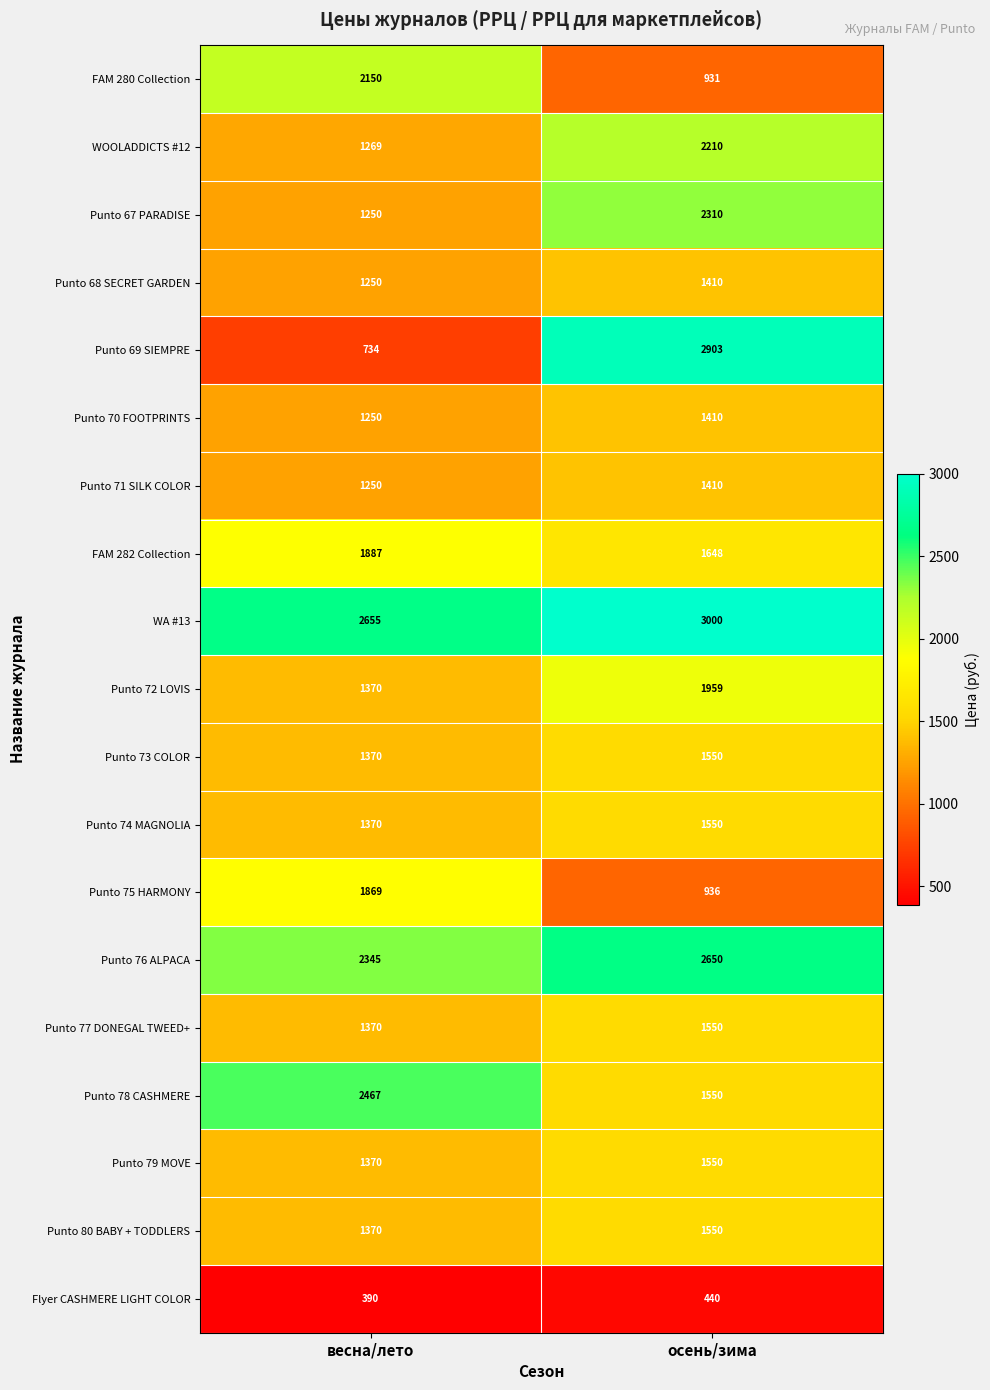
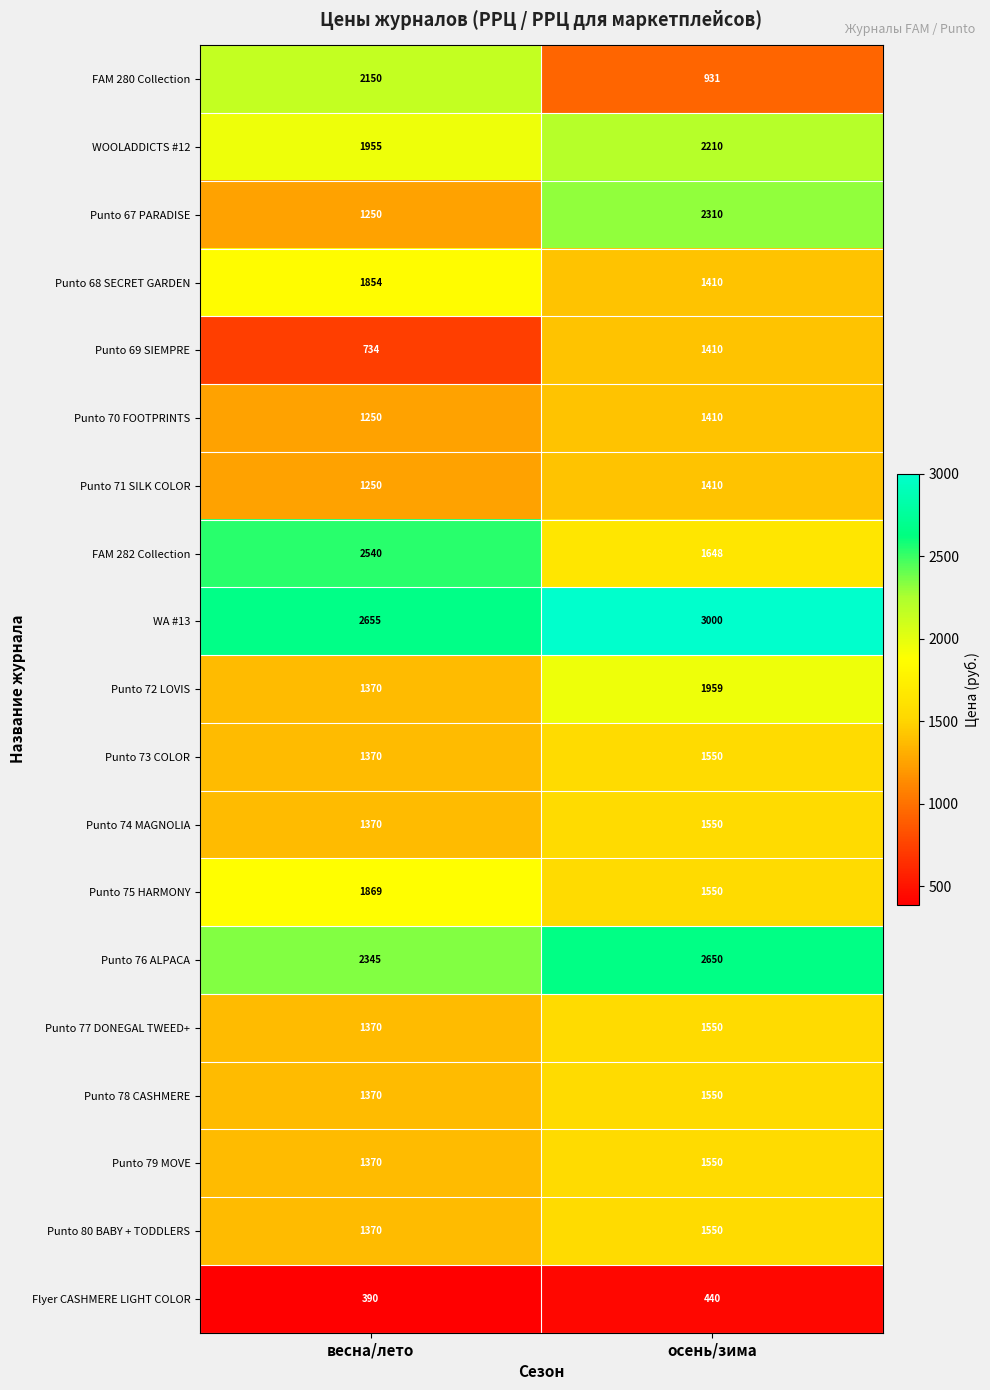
  {
    "FAM 280 Collection": {
      "весна/лето": 2150,
      "осень/зима": 931
    },
    "WOOLADDICTS #12": {
-     "весна/лето": 1269,
+     "весна/лето": 1955,
      "осень/зима": 2210
    },
    "Punto 67 PARADISE": {
      "весна/лето": 1250,
      "осень/зима": 2310
    },
    "Punto 68 SECRET GARDEN": {
-     "весна/лето": 1250,
+     "весна/лето": 1854,
      "осень/зима": 1410
    },
    "Punto 69 SIEMPRE": {
      "весна/лето": 734,
-     "осень/зима": 2903
+     "осень/зима": 1410
    },
    "Punto 70 FOOTPRINTS": {
      "весна/лето": 1250,
      "осень/зима": 1410
    },
    "Punto 71 SILK COLOR": {
      "весна/лето": 1250,
      "осень/зима": 1410
    },
    "FAM 282 Collection": {
-     "весна/лето": 1887,
+     "весна/лето": 2540,
      "осень/зима": 1648
    },
    "WA #13": {
      "весна/лето": 2655,
      "осень/зима": 3000
    },
    "Punto 72 LOVIS": {
      "весна/лето": 1370,
      "осень/зима": 1959
    },
    "Punto 73 COLOR": {
      "весна/лето": 1370,
      "осень/зима": 1550
    },
    "Punto 74 MAGNOLIA": {
      "весна/лето": 1370,
      "осень/зима": 1550
    },
    "Punto 75 HARMONY": {
      "весна/лето": 1869,
-     "осень/зима": 936
+     "осень/зима": 1550
    },
    "Punto 76 ALPACA": {
      "весна/лето": 2345,
      "осень/зима": 2650
    },
    "Punto 77 DONEGAL TWEED+": {
      "весна/лето": 1370,
      "осень/зима": 1550
    },
    "Punto 78 CASHMERE": {
-     "весна/лето": 2467,
+     "весна/лето": 1370,
      "осень/зима": 1550
    },
    "Punto 79 MOVE": {
      "весна/лето": 1370,
      "осень/зима": 1550
    },
    "Punto 80 BABY + TODDLERS": {
      "весна/лето": 1370,
      "осень/зима": 1550
    },
    "Flyer CASHMERE LIGHT COLOR": {
      "весна/лето": 390,
      "осень/зима": 440
    }
  }
